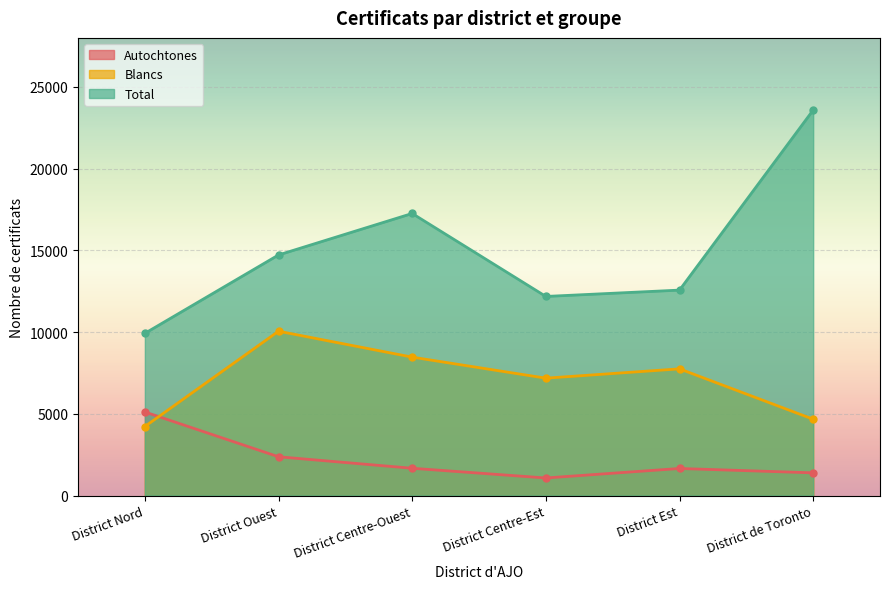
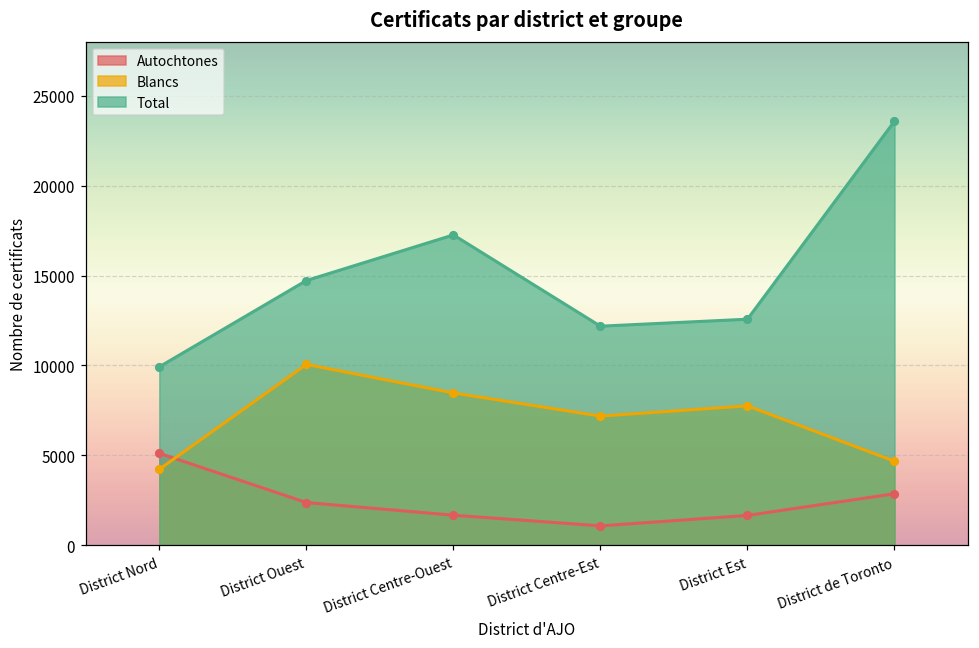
  {
    "Autochtones": {
      "District Nord": 5100,
      "District Ouest": 2400,
      "District Centre-Ouest": 1700,
      "District Centre-Est": 1100,
      "District Est": 1700,
-     "District de Toronto": 1400
+     "District de Toronto": 2900
    },
    "Blancs": {
      "District Nord": 4200,
      "District Ouest": 10100,
      "District Centre-Ouest": 8500,
      "District Centre-Est": 7200,
      "District Est": 7800,
      "District de Toronto": 4700
    },
    "Total": {
      "District Nord": 9900,
      "District Ouest": 14700,
      "District Centre-Ouest": 17300,
      "District Centre-Est": 12200,
      "District Est": 12600,
      "District de Toronto": 23600
    }
  }
